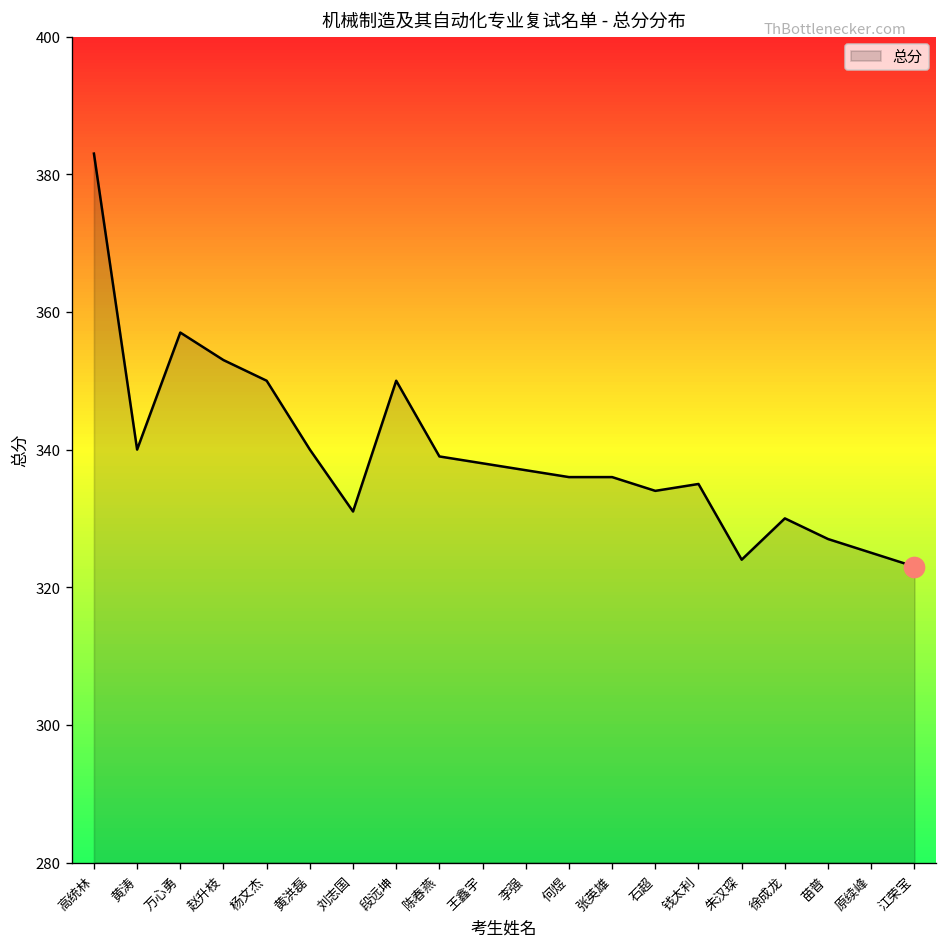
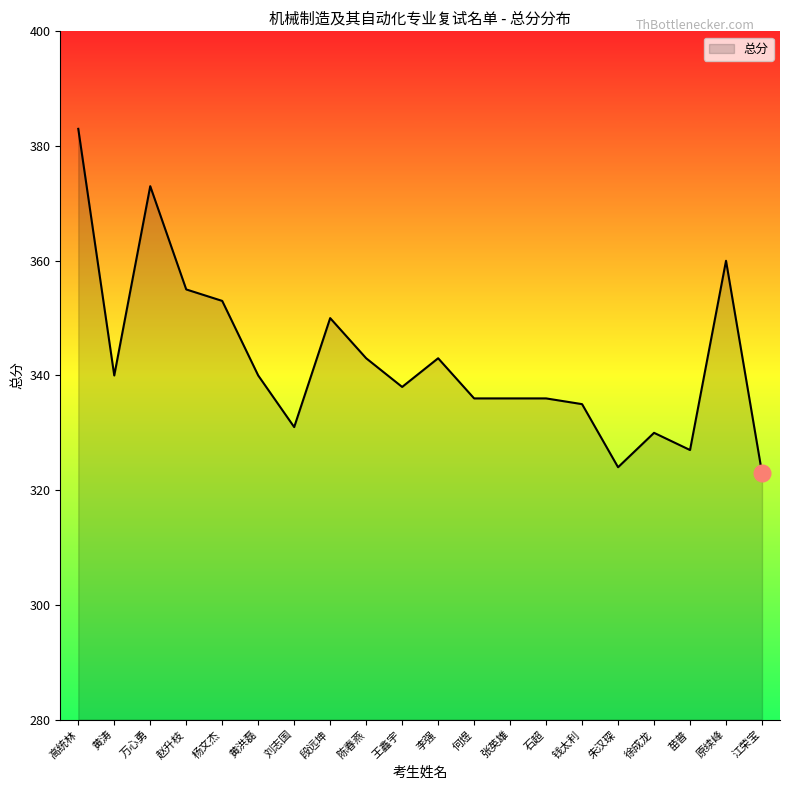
  {
    "总分": {
      "高统林": 383,
      "黄涛": 340,
-     "万心勇": 357,
-     "赵升枝": 353,
-     "杨文杰": 350,
+     "万心勇": 373,
+     "赵升枝": 355,
+     "杨文杰": 353,
      "黄洪磊": 340,
      "刘志国": 331,
      "段远坤": 350,
-     "陈春燕": 339,
+     "陈春燕": 343,
      "王鑫宇": 338,
-     "李强": 337,
+     "李强": 343,
      "何煜": 336,
      "张英雄": 336,
-     "石超": 334,
+     "石超": 336,
      "钱太利": 335,
      "朱汉琛": 324,
      "徐成龙": 330,
      "苗普": 327,
-     "原续峰": 325
+     "原续峰": 360
    }
  }
